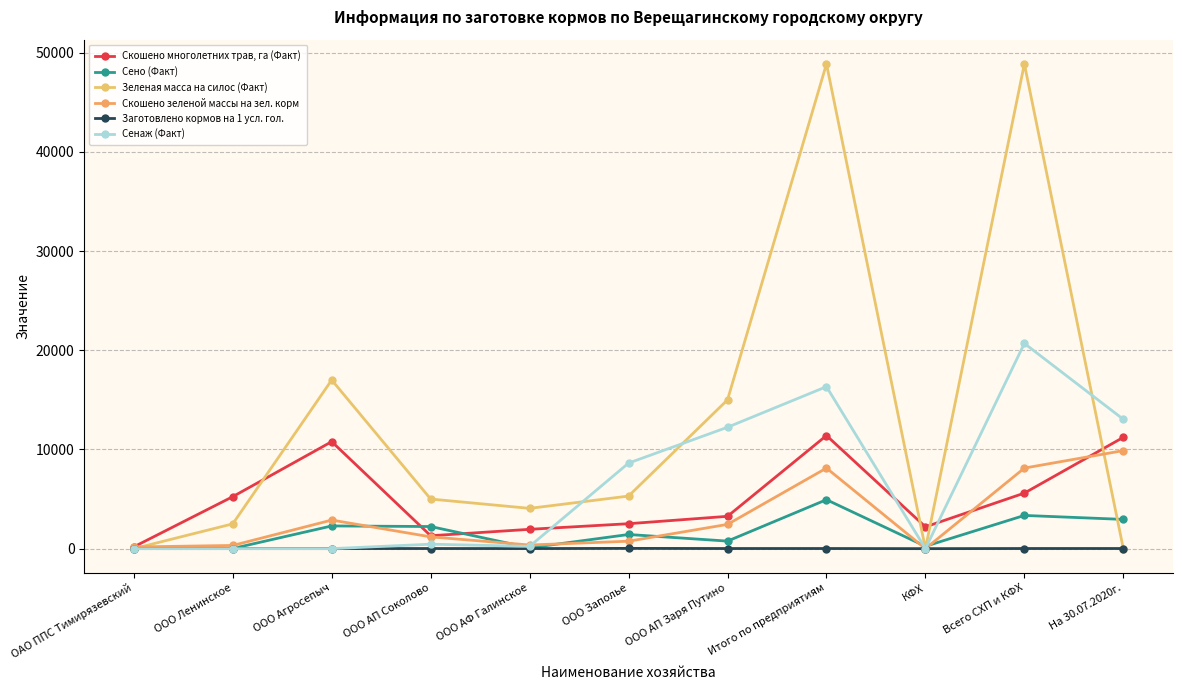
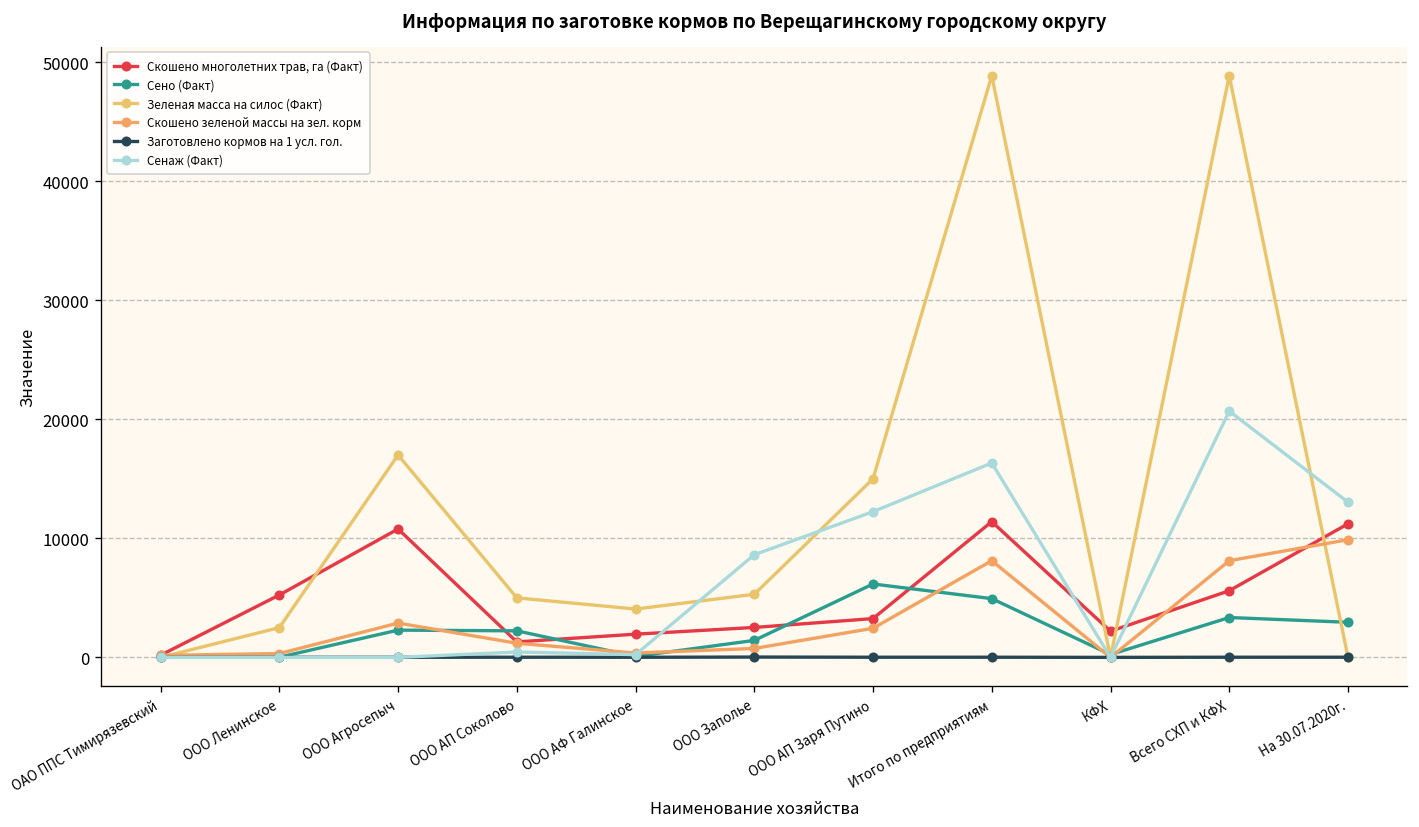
  {
    "Скошено многолетних трав, га (Факт)": {
      "ООО Ленинское": 5000,
      "ООО Агросепыч": 11000,
      "ООО АФ Галинское": 2000,
      "ООО Заполье": 3000,
      "ООО АП Заря Путино": 3000,
      "Итого по предприятиям": 11000,
      "КФХ": 2000,
      "Всего СХП и КФХ": 6000,
      "На 30.07.2020г.": 11000
    },
    "Сено (Факт)": {
      "ООО Агросепыч": 2000,
      "ООО АП Соколово": 2000,
      "ООО Заполье": 1000,
-     "ООО АП Заря Путино": 1000,
+     "ООО АП Заря Путино": 6000,
      "Итого по предприятиям": 5000,
      "Всего СХП и КФХ": 3000,
      "На 30.07.2020г.": 3000
    },
    "Заготовлено кормов на 1 усл. гол.": {
      "ООО АП Соколово": 0,
      "ООО Заполье": 0,
      "ООО АП Заря Путино": 0,
      "Итого по предприятиям": 0,
      "Всего СХП и КФХ": 0
    },
    "Сенаж (Факт)": {
      "ООО АП Соколово": 0,
      "ООО Заполье": 9000,
      "ООО АП Заря Путино": 12000,
      "Итого по предприятиям": 16000,
      "Всего СХП и КФХ": 21000,
      "На 30.07.2020г.": 13000
    }
  }
